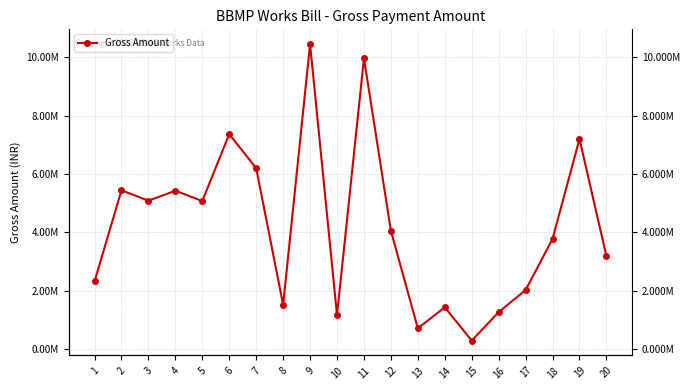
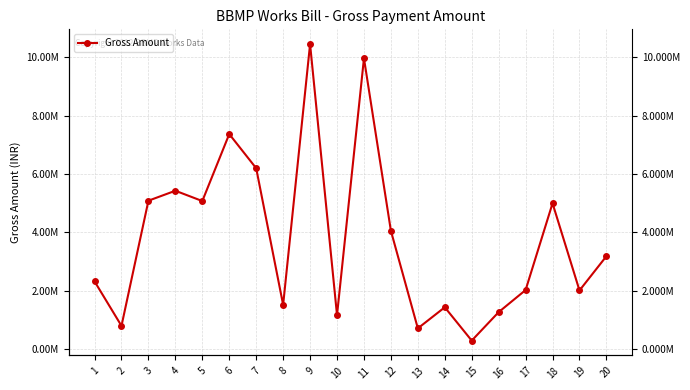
  {
    "1": 2300000,
-   "2": 5400000,
+   "2": 800000,
    "3": 5100000,
    "4": 5400000,
    "5": 5100000,
    "6": 7400000,
    "7": 6200000,
    "8": 1500000,
    "9": 10400000,
    "10": 1200000,
    "11": 10000000,
    "12": 4000000,
    "13": 700000,
    "14": 1400000,
    "15": 300000,
    "16": 1300000,
    "17": 2000000,
-   "18": 3800000,
-   "19": 7200000,
+   "18": 5000000,
+   "19": 2000000,
    "20": 3200000
  }
